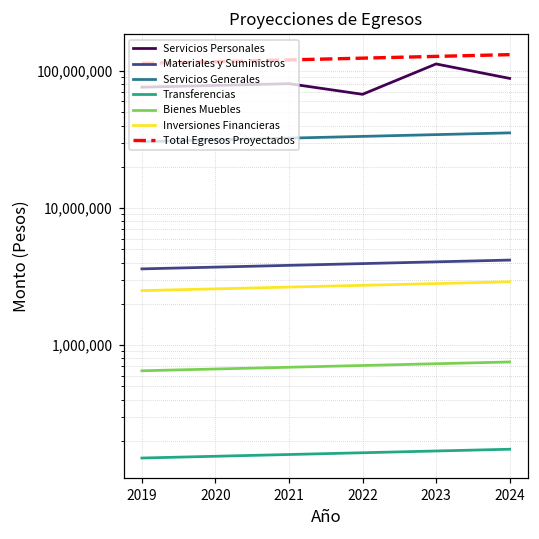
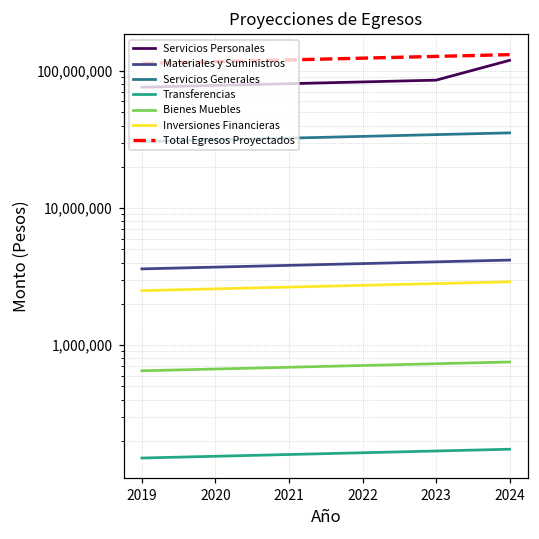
  {
    "Servicios Personales": {
-     "2022": "70,000,000",
-     "2023": "110,000,000",
-     "2024": "90,000,000"
+     "2022": "80,000,000",
+     "2023": "90,000,000",
+     "2024": "120,000,000"
    },
    "Bienes Muebles": {
      "2019": "700,000",
      "2020": "700,000",
      "2021": "700,000",
      "2022": "700,000",
      "2023": "700,000",
      "2024": "800,000"
    },
    "Inversiones Financieras": {
      "2019": "2,500,000",
      "2020": "2,600,000",
      "2021": "2,700,000",
      "2022": "2,700,000",
      "2023": "2,800,000",
      "2024": "2,900,000"
    },
    "Total Egresos Proyectados": {
      "2022": "120,000,000",
      "2023": "130,000,000",
      "2024": "130,000,000"
    }
  }
